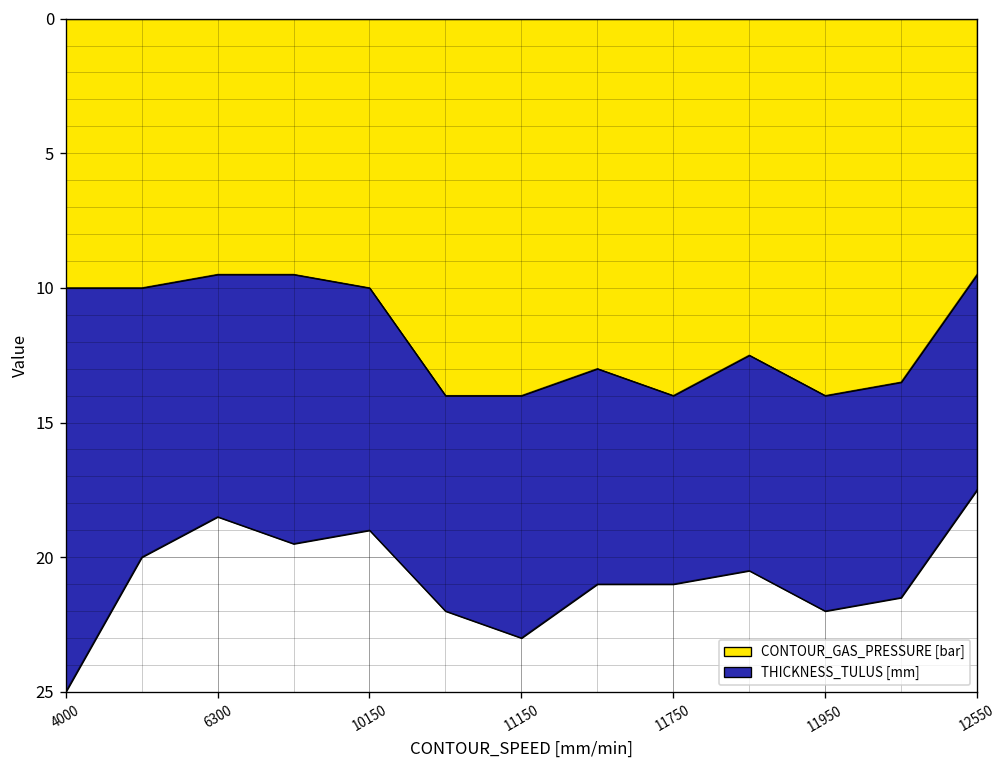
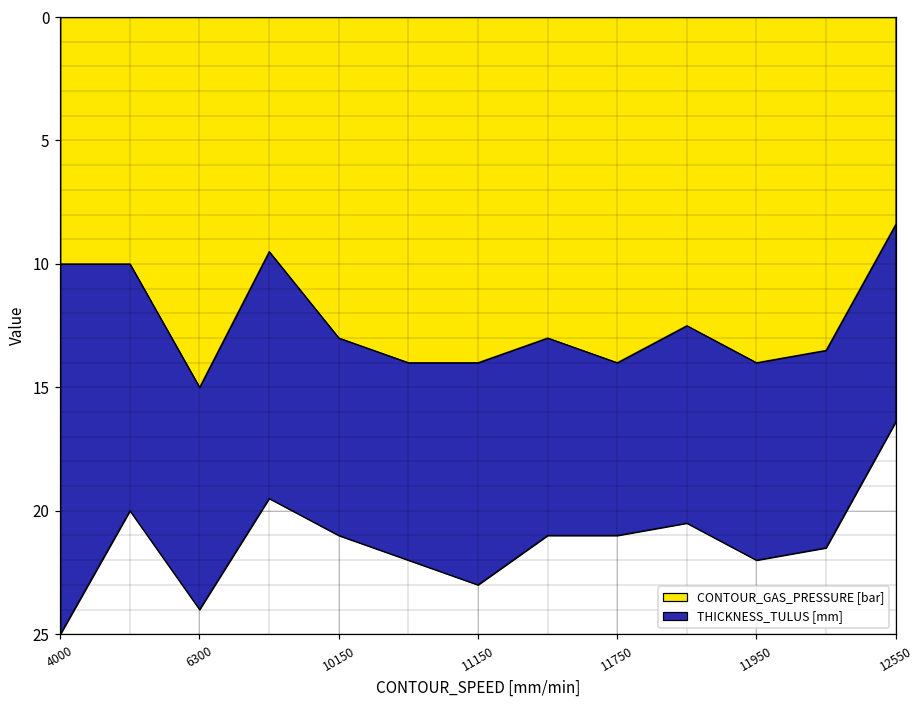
  {
    "CONTOUR_GAS_PRESSURE [bar]": {
      "4000": 10.0,
-     "6300": 9.5,
-     "10150": 10,
+     "6300": 15.0,
+     "10150": 13,
      "11150": 14.0,
      "11750": 14.0,
      "11950": 14.0,
-     "12550": 9.5
+     "12550": 8.4
    },
    "THICKNESS_TULUS [mm]": {
      "4000": 15,
      "6300": 9,
-     "10150": 9,
+     "10150": 8,
      "11150": 9,
      "11750": 7,
      "11950": 8,
      "12550": 8
    }
  }
